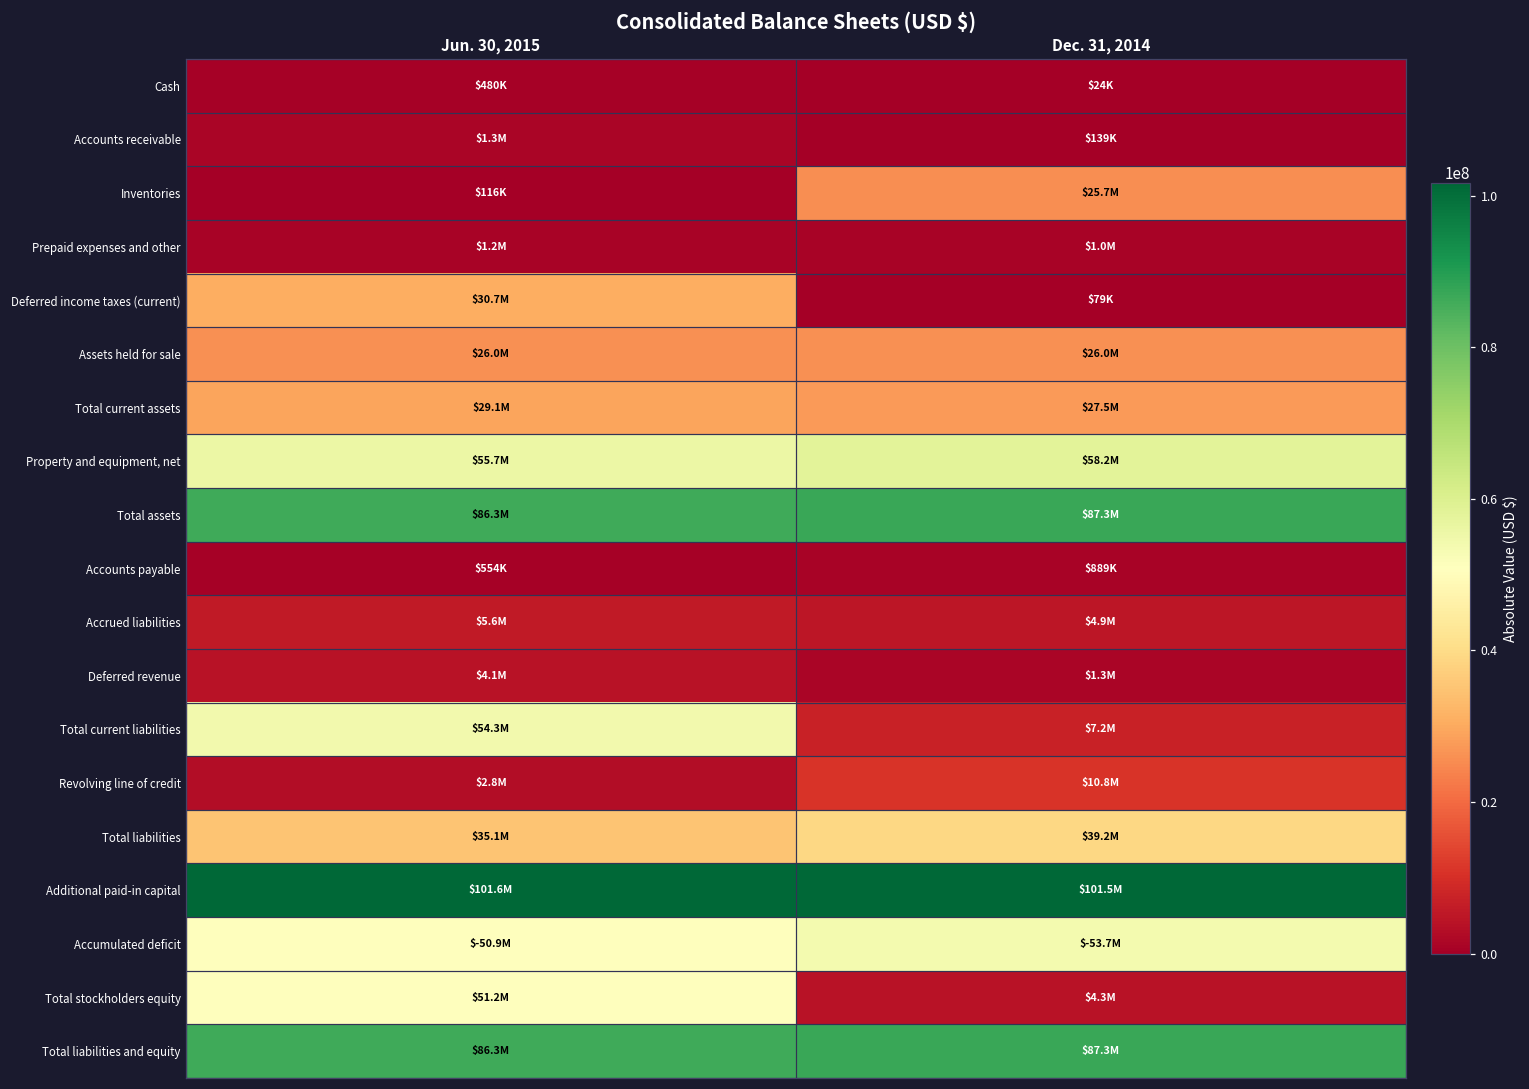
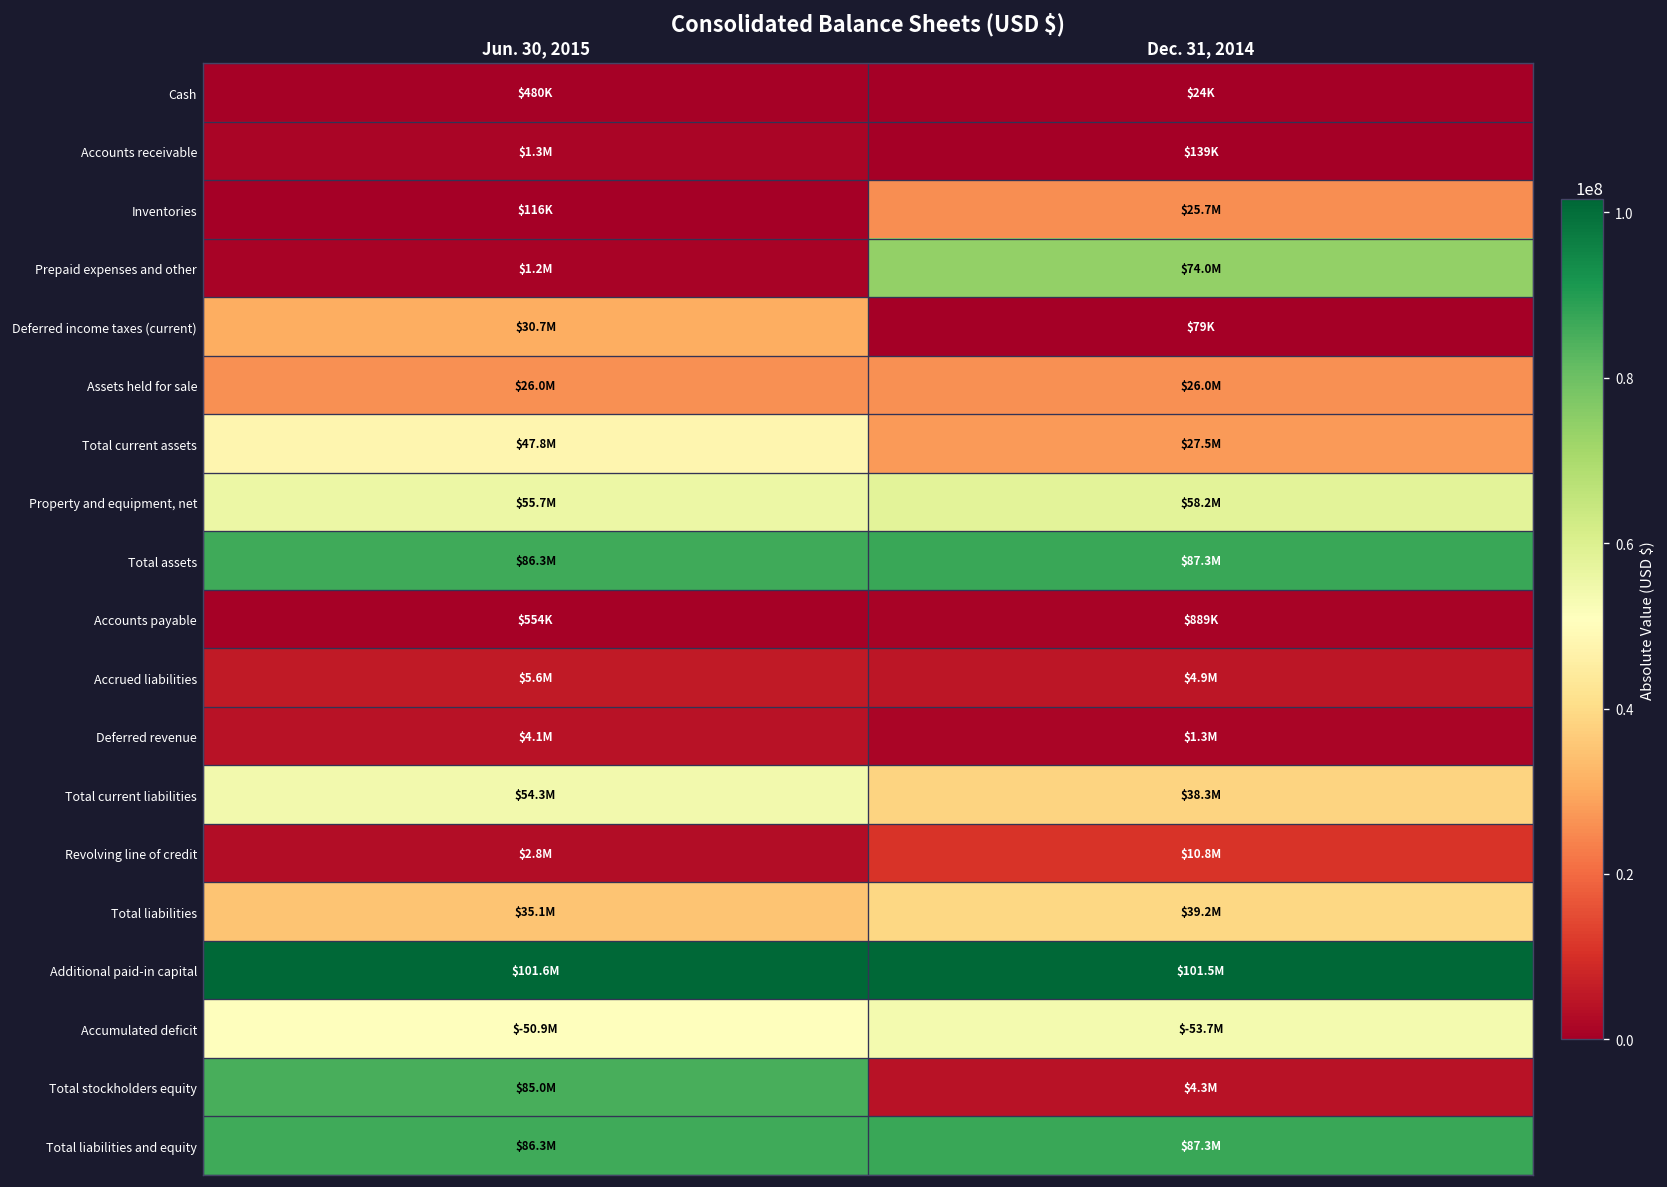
  {
    "Cash": {
      "Jun. 30, 2015": "$480K",
      "Dec. 31, 2014": "$24K"
    },
    "Accounts receivable": {
      "Jun. 30, 2015": "$1.3M",
      "Dec. 31, 2014": "$139K"
    },
    "Inventories": {
      "Jun. 30, 2015": "$116K",
      "Dec. 31, 2014": "$25.7M"
    },
    "Prepaid expenses and other": {
      "Jun. 30, 2015": "$1.2M",
-     "Dec. 31, 2014": "$1.0M"
+     "Dec. 31, 2014": "$74.0M"
    },
    "Deferred income taxes (current)": {
      "Jun. 30, 2015": "$30.7M",
      "Dec. 31, 2014": "$79K"
    },
    "Assets held for sale": {
      "Jun. 30, 2015": "$26.0M",
      "Dec. 31, 2014": "$26.0M"
    },
    "Total current assets": {
-     "Jun. 30, 2015": "$29.1M",
+     "Jun. 30, 2015": "$47.8M",
      "Dec. 31, 2014": "$27.5M"
    },
    "Property and equipment, net": {
      "Jun. 30, 2015": "$55.7M",
      "Dec. 31, 2014": "$58.2M"
    },
    "Total assets": {
      "Jun. 30, 2015": "$86.3M",
      "Dec. 31, 2014": "$87.3M"
    },
    "Accounts payable": {
      "Jun. 30, 2015": "$554K",
      "Dec. 31, 2014": "$889K"
    },
    "Accrued liabilities": {
      "Jun. 30, 2015": "$5.6M",
      "Dec. 31, 2014": "$4.9M"
    },
    "Deferred revenue": {
      "Jun. 30, 2015": "$4.1M",
      "Dec. 31, 2014": "$1.3M"
    },
    "Total current liabilities": {
      "Jun. 30, 2015": "$54.3M",
-     "Dec. 31, 2014": "$7.2M"
+     "Dec. 31, 2014": "$38.3M"
    },
    "Revolving line of credit": {
      "Jun. 30, 2015": "$2.8M",
      "Dec. 31, 2014": "$10.8M"
    },
    "Total liabilities": {
      "Jun. 30, 2015": "$35.1M",
      "Dec. 31, 2014": "$39.2M"
    },
    "Additional paid-in capital": {
      "Jun. 30, 2015": "$101.6M",
      "Dec. 31, 2014": "$101.5M"
    },
    "Accumulated deficit": {
      "Jun. 30, 2015": "$-50.9M",
      "Dec. 31, 2014": "$-53.7M"
    },
    "Total stockholders equity": {
-     "Jun. 30, 2015": "$51.2M",
+     "Jun. 30, 2015": "$85.0M",
      "Dec. 31, 2014": "$4.3M"
    },
    "Total liabilities and equity": {
      "Jun. 30, 2015": "$86.3M",
      "Dec. 31, 2014": "$87.3M"
    }
  }
